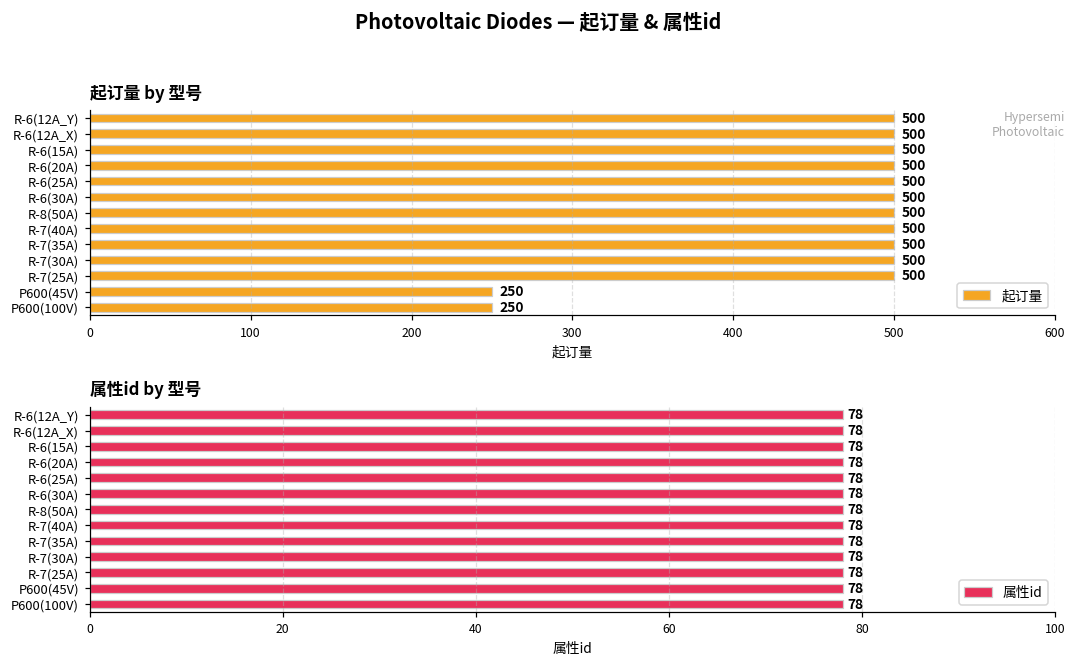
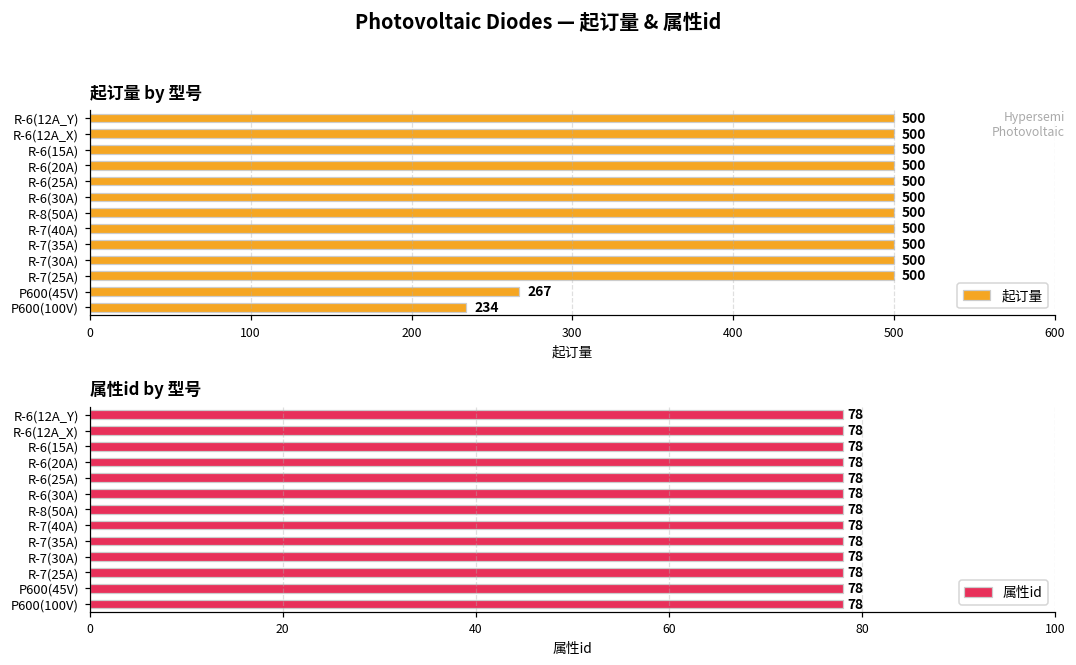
  {
    "起订量 by 型号": {
      "R-6(12A_Y)": 500,
      "R-6(12A_X)": 500,
      "R-6(15A)": 500,
      "R-6(20A)": 500,
      "R-6(25A)": 500,
      "R-6(30A)": 500,
      "R-8(50A)": 500,
      "R-7(40A)": 500,
      "R-7(35A)": 500,
      "R-7(30A)": 500,
      "R-7(25A)": 500,
-     "P600(45V)": 250,
-     "P600(100V)": 250
+     "P600(45V)": 267,
+     "P600(100V)": 234
    },
    "属性id by 型号": {
      "R-6(12A_Y)": 78,
      "R-6(12A_X)": 78,
      "R-6(15A)": 78,
      "R-6(20A)": 78,
      "R-6(25A)": 78,
      "R-6(30A)": 78,
      "R-8(50A)": 78,
      "R-7(40A)": 78,
      "R-7(35A)": 78,
      "R-7(30A)": 78,
      "R-7(25A)": 78,
      "P600(45V)": 78,
      "P600(100V)": 78
    }
  }
